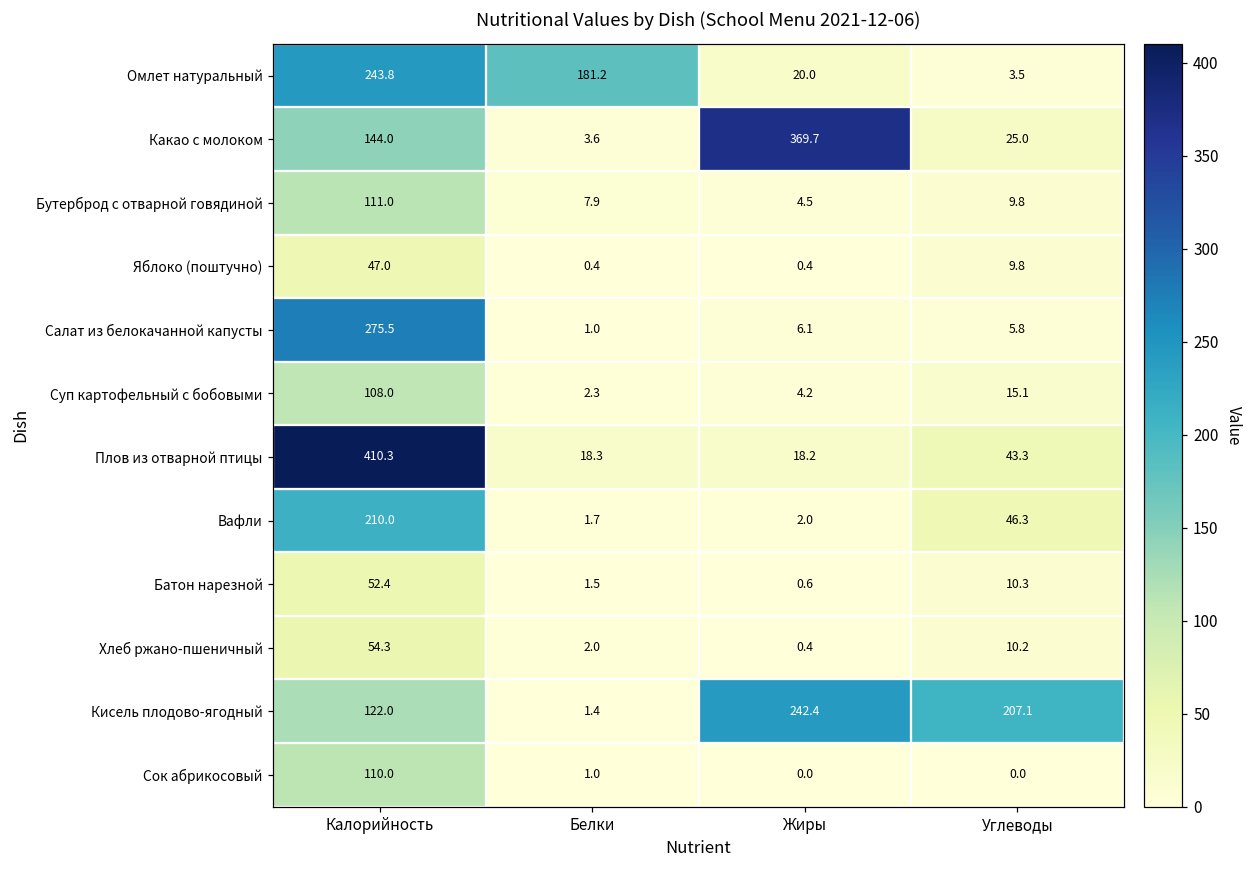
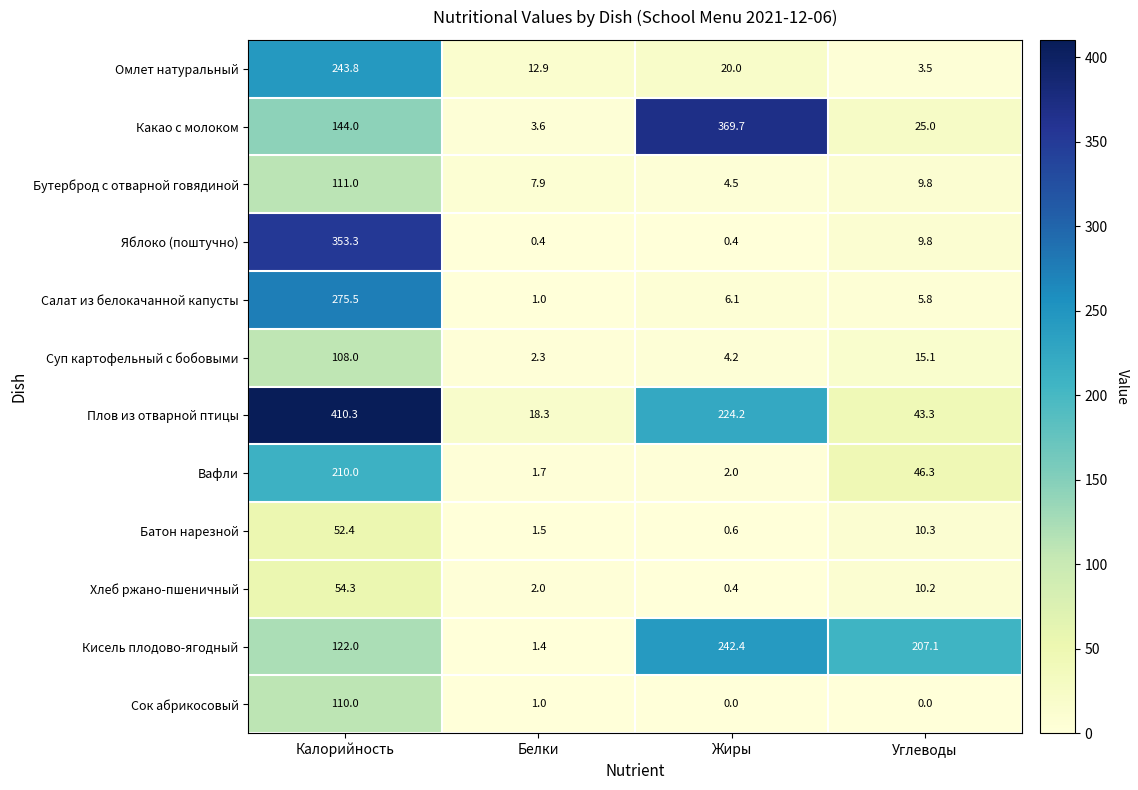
  {
    "Омлет натуральный": {
      "Калорийность": 243.8,
-     "Белки": 181.2,
+     "Белки": 12.9,
      "Жиры": 20.0,
      "Углеводы": 3.5
    },
    "Какао с молоком": {
      "Калорийность": 144.0,
      "Белки": 3.6,
      "Жиры": 369.7,
      "Углеводы": 25.0
    },
    "Бутерброд с отварной говядиной": {
      "Калорийность": 111.0,
      "Белки": 7.9,
      "Жиры": 4.5,
      "Углеводы": 9.8
    },
    "Яблоко (поштучно)": {
-     "Калорийность": 47.0,
+     "Калорийность": 353.3,
      "Белки": 0.4,
      "Жиры": 0.4,
      "Углеводы": 9.8
    },
    "Салат из белокачанной капусты": {
      "Калорийность": 275.5,
      "Белки": 1.0,
      "Жиры": 6.1,
      "Углеводы": 5.8
    },
    "Суп картофельный с бобовыми": {
      "Калорийность": 108.0,
      "Белки": 2.3,
      "Жиры": 4.2,
      "Углеводы": 15.1
    },
    "Плов из отварной птицы": {
      "Калорийность": 410.3,
      "Белки": 18.3,
-     "Жиры": 18.2,
+     "Жиры": 224.2,
      "Углеводы": 43.3
    },
    "Вафли": {
      "Калорийность": 210.0,
      "Белки": 1.7,
      "Жиры": 2.0,
      "Углеводы": 46.3
    },
    "Батон нарезной": {
      "Калорийность": 52.4,
      "Белки": 1.5,
      "Жиры": 0.6,
      "Углеводы": 10.3
    },
    "Хлеб ржано-пшеничный": {
      "Калорийность": 54.3,
      "Белки": 2.0,
      "Жиры": 0.4,
      "Углеводы": 10.2
    },
    "Кисель плодово-ягодный": {
      "Калорийность": 122.0,
      "Белки": 1.4,
      "Жиры": 242.4,
      "Углеводы": 207.1
    },
    "Сок абрикосовый": {
      "Калорийность": 110.0,
      "Белки": 1.0,
      "Жиры": 0.0,
      "Углеводы": 0.0
    }
  }
